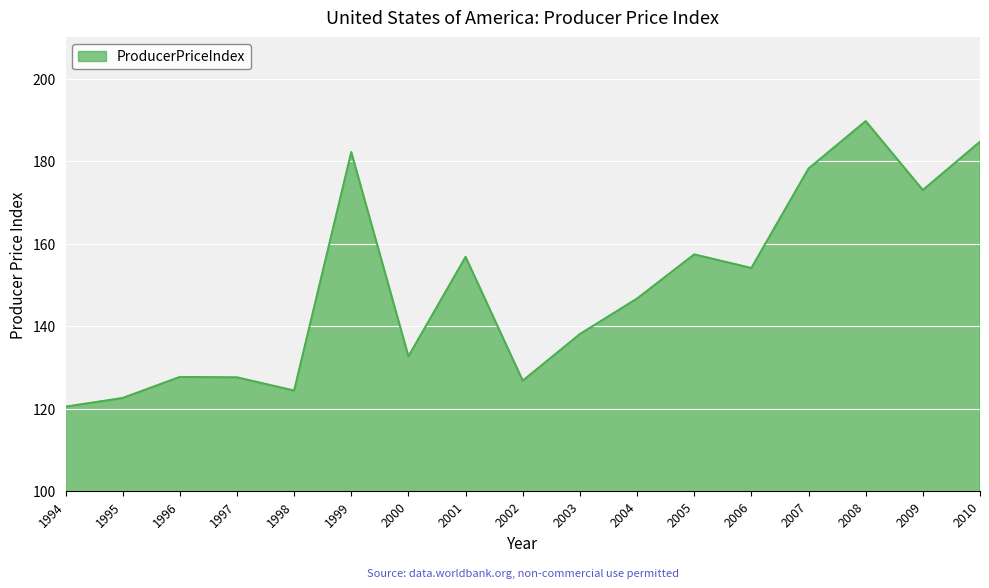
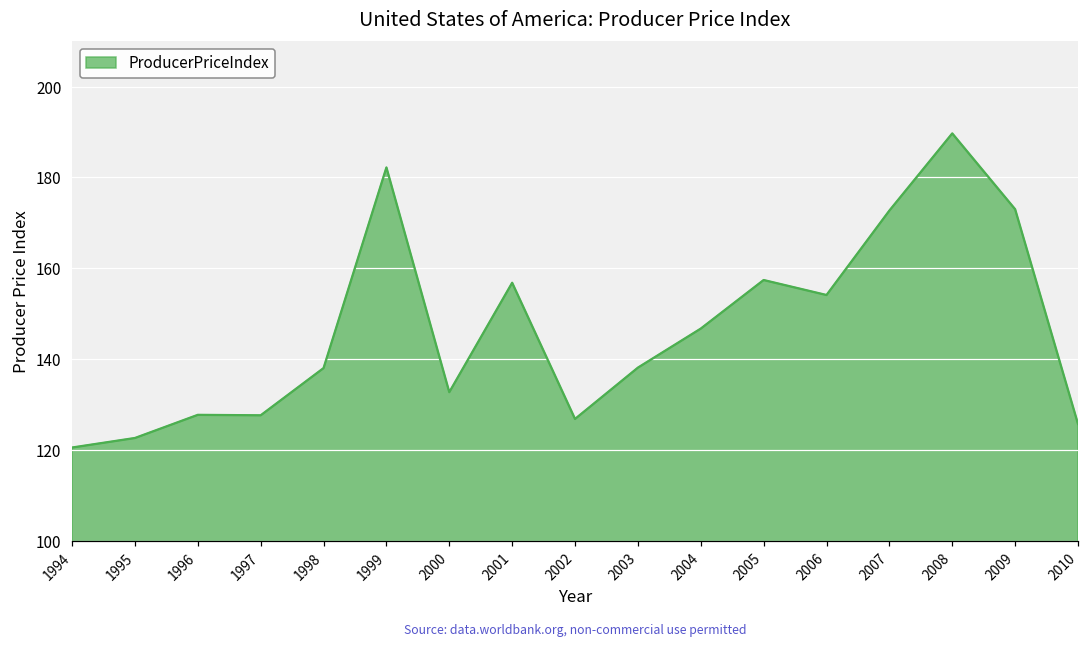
  {
    "1994": 121,
    "1995": 123,
    "1996": 128,
    "1997": 128,
-   "1998": 124,
+   "1998": 138,
    "1999": 182,
    "2000": 133,
    "2001": 157,
    "2002": 127,
    "2003": 138,
    "2004": 147,
    "2005": 157,
    "2006": 154,
-   "2007": 178,
+   "2007": 173,
    "2008": 190,
    "2009": 173,
-   "2010": 185
+   "2010": 126
  }
